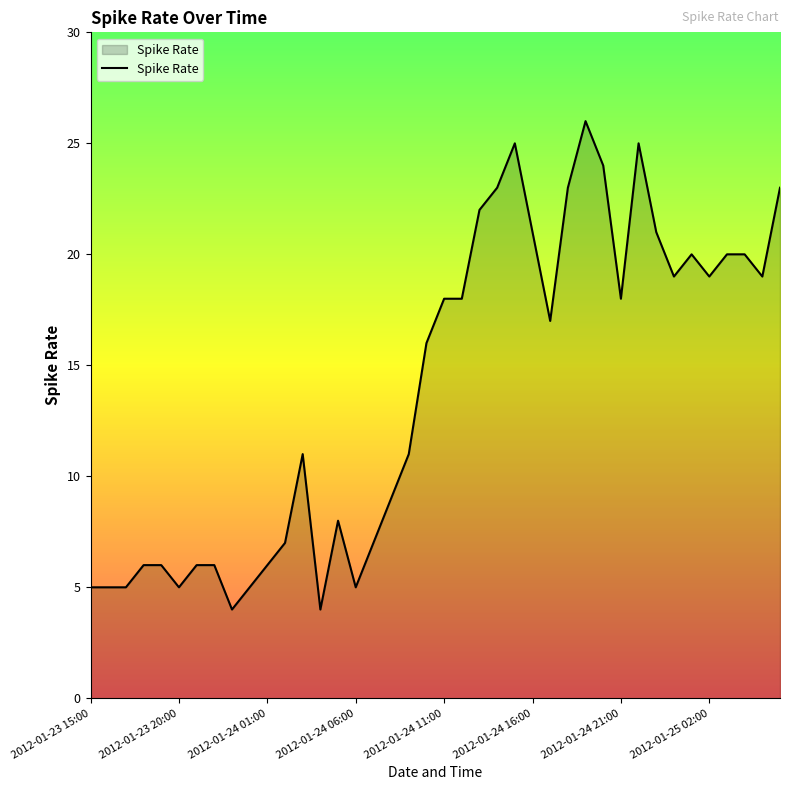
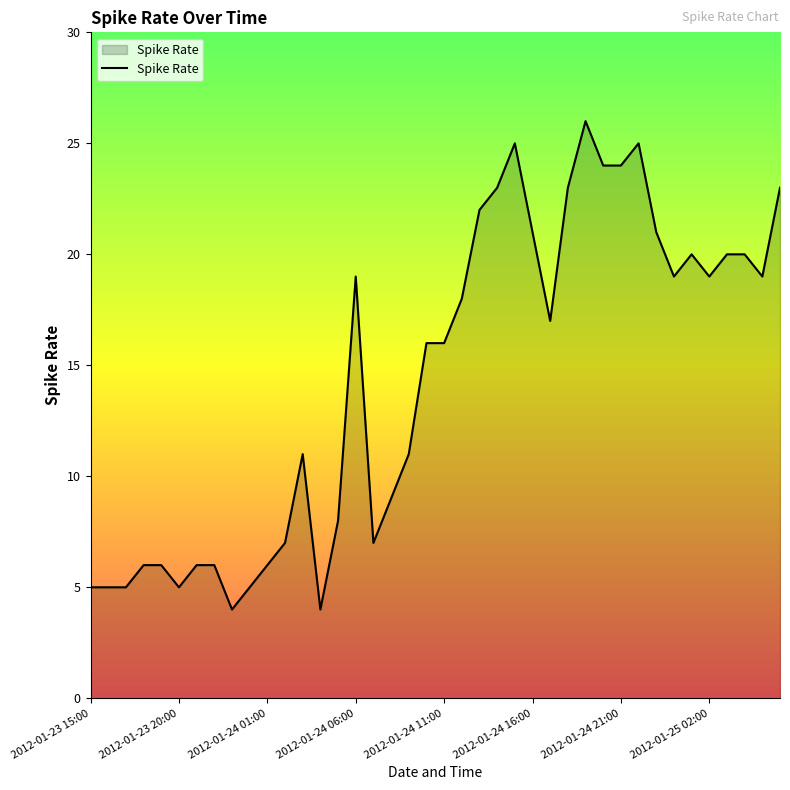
  {
    "2012-01-23 15:00": 5,
    "2012-01-23 20:00": 5,
    "2012-01-24 01:00": 6,
-   "2012-01-24 06:00": 5,
-   "2012-01-24 11:00": 18,
+   "2012-01-24 06:00": 19,
+   "2012-01-24 11:00": 16,
    "2012-01-24 16:00": 21,
-   "2012-01-24 21:00": 18,
+   "2012-01-24 21:00": 24,
    "2012-01-25 02:00": 19
  }
